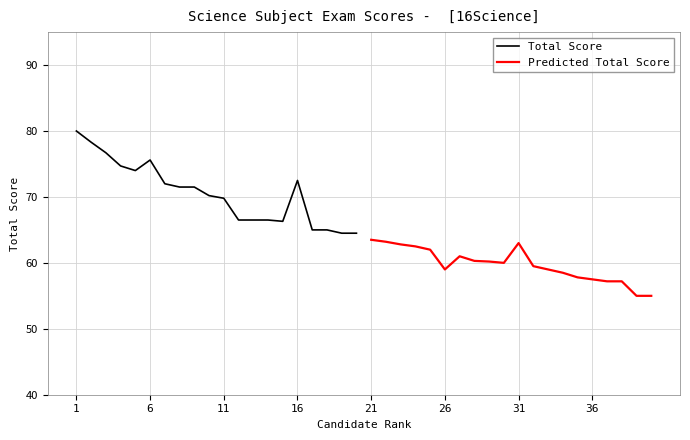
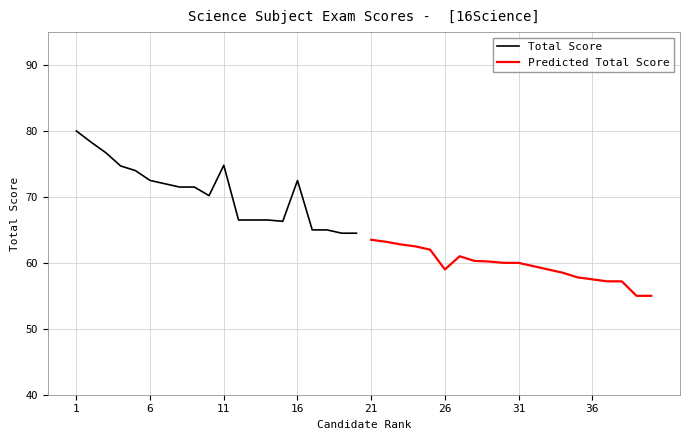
  {
    "Total Score": {
      "1": 80,
-     "6": 76,
-     "11": 70,
+     "6": 73,
+     "11": 75,
      "16": 73
    },
    "Predicted Total Score": {
      "21": 64,
      "26": 59,
-     "31": 63,
+     "31": 60,
      "36": 58
    }
  }
